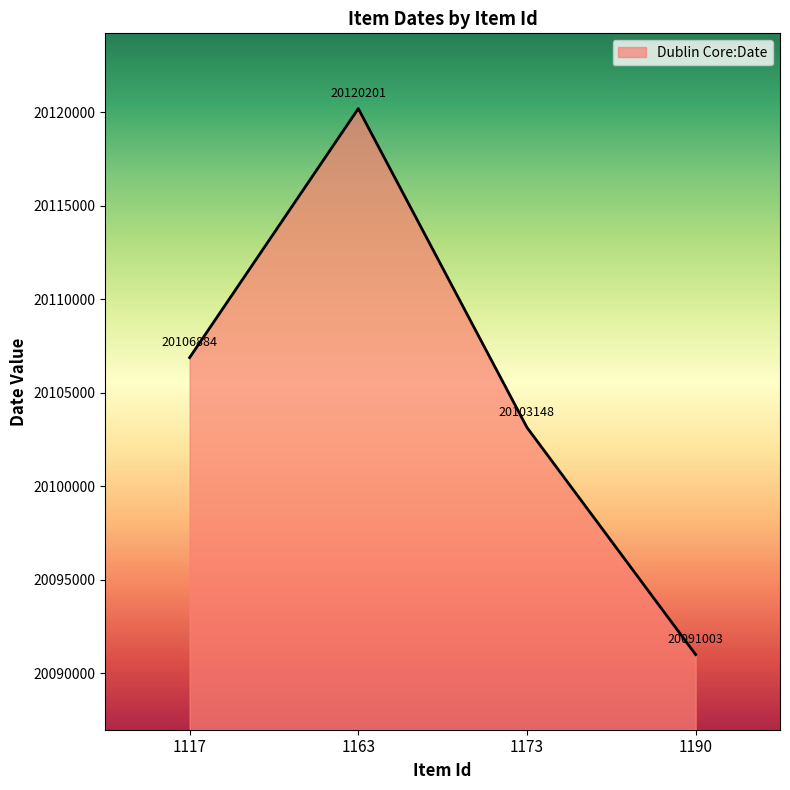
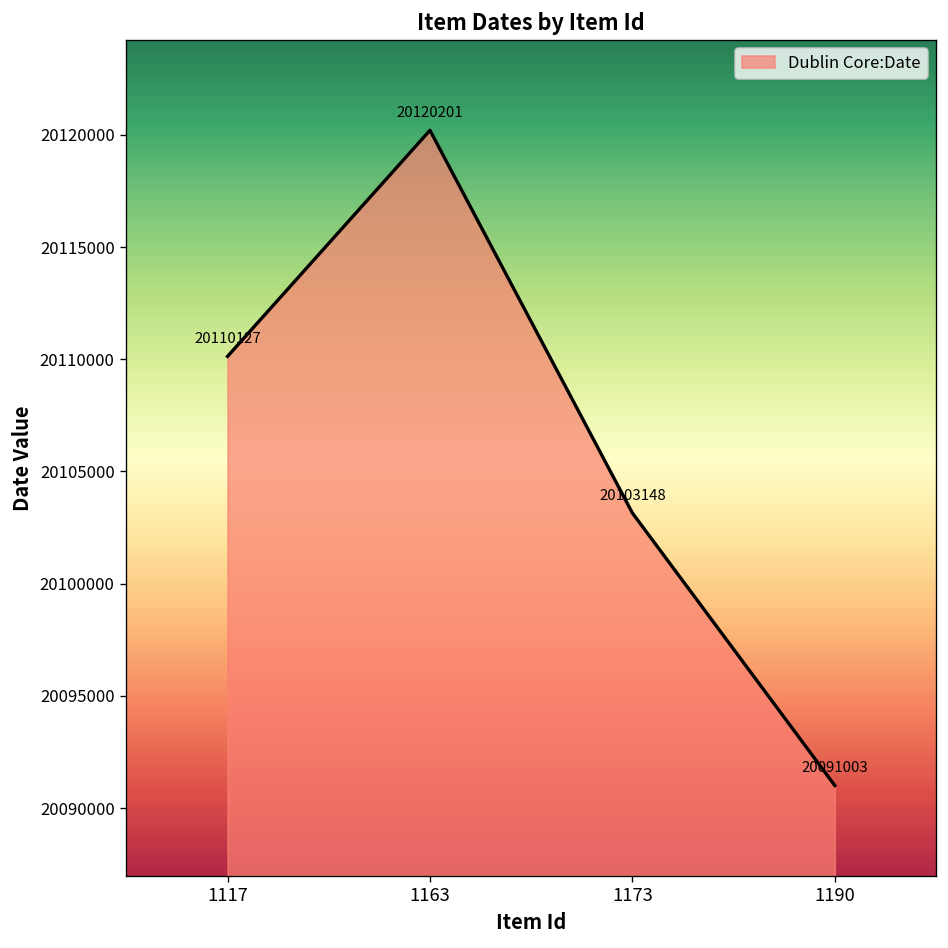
  {
-   "1117": 20106884,
+   "1117": 20110127,
    "1163": 20120201,
    "1173": 20103148,
    "1190": 20091003
  }
